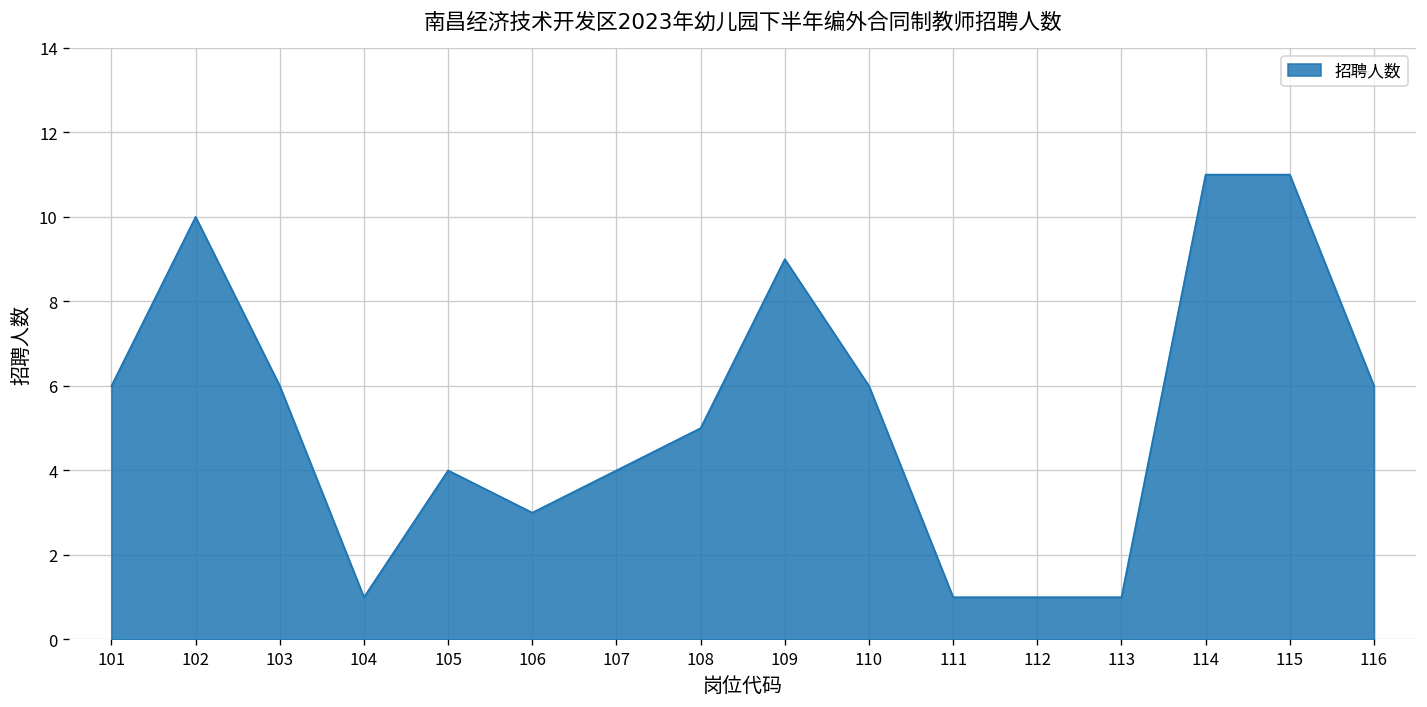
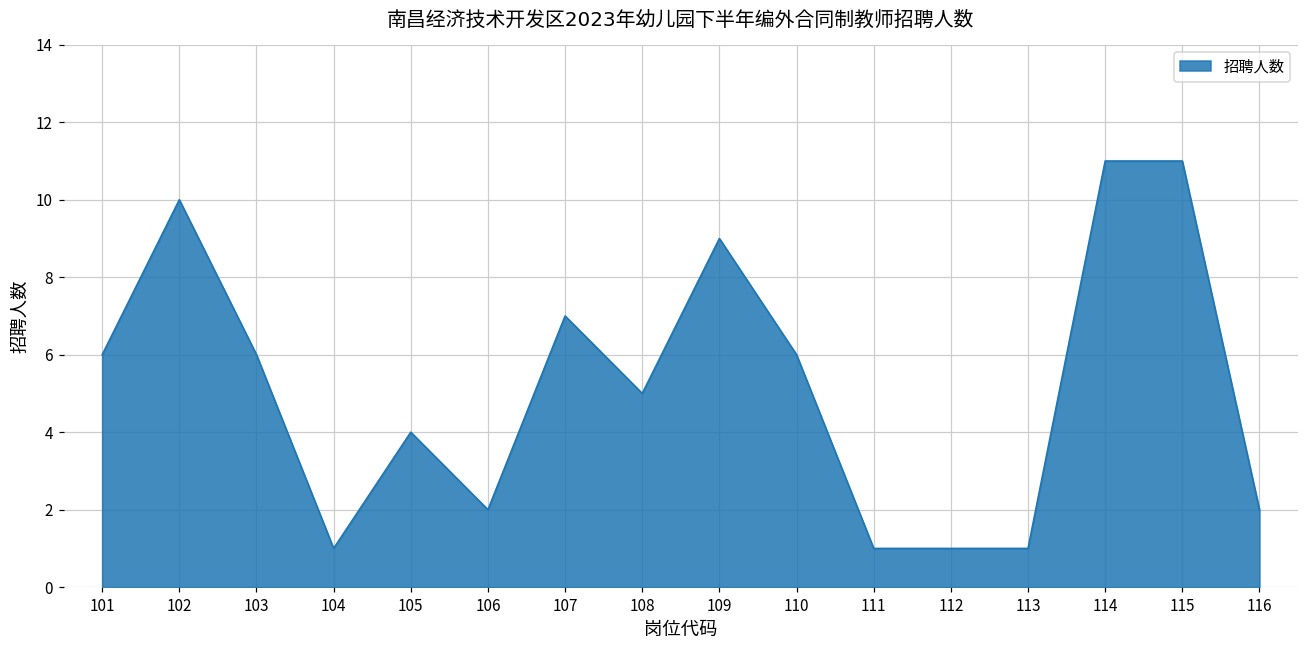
  {
    "101": 6,
    "102": 10,
    "103": 6,
    "104": 1,
    "105": 4,
-   "106": 3,
-   "107": 4,
+   "106": 2,
+   "107": 7,
    "108": 5,
    "109": 9,
    "110": 6,
    "111": 1,
    "112": 1,
    "113": 1,
    "114": 11,
    "115": 11,
-   "116": 6
+   "116": 2
  }
